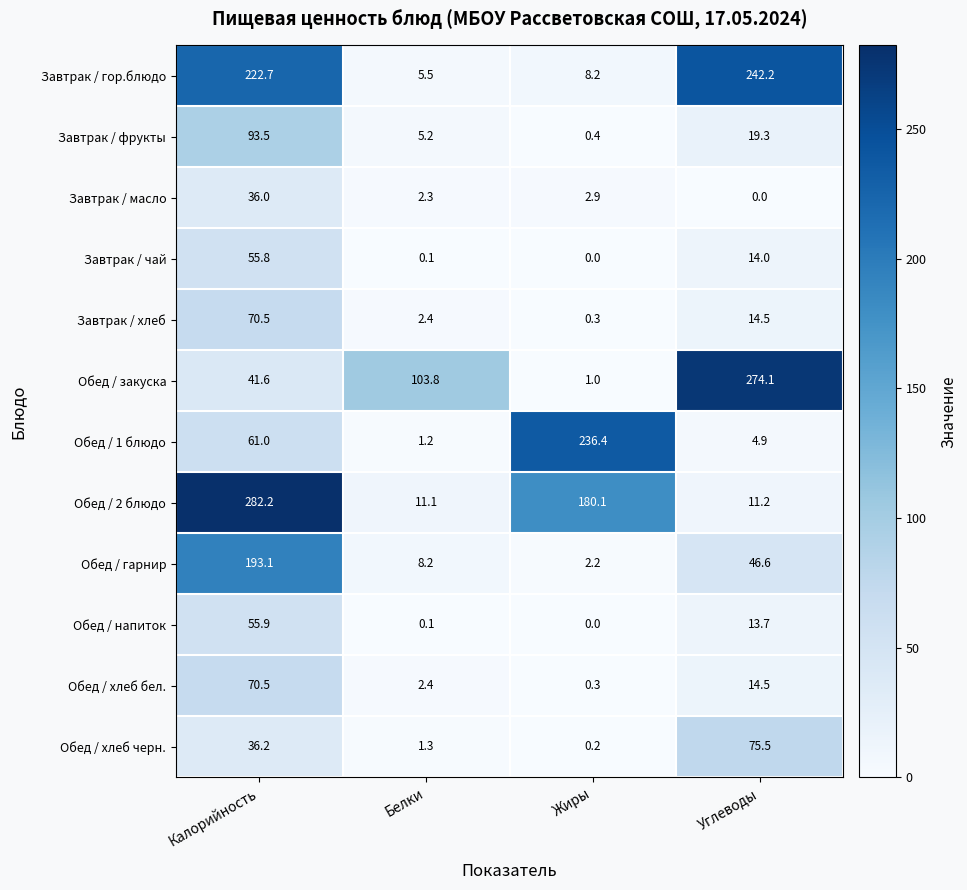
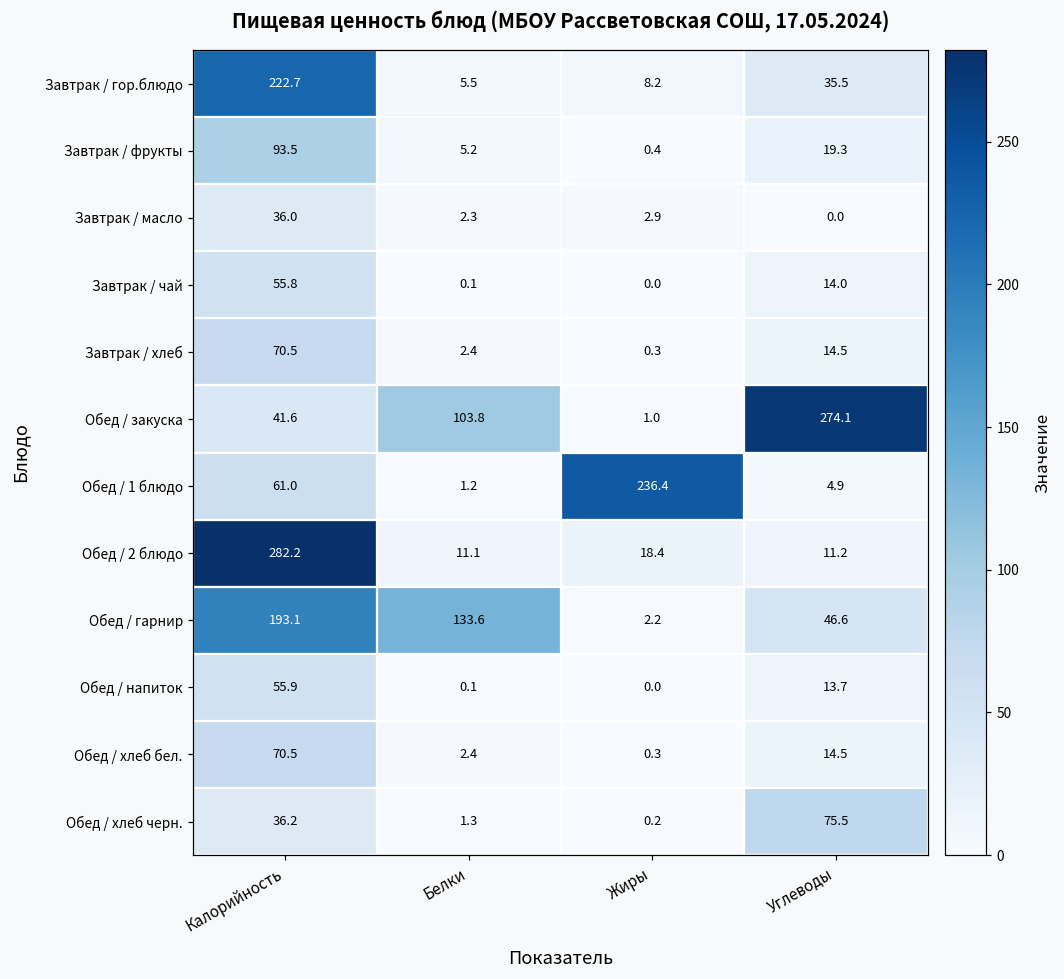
  {
    "Завтрак / гор.блюдо": {
      "Калорийность": 222.7,
      "Белки": 5.5,
      "Жиры": 8.2,
-     "Углеводы": 242.2
+     "Углеводы": 35.5
    },
    "Завтрак / фрукты": {
      "Калорийность": 93.5,
      "Белки": 5.2,
      "Жиры": 0.4,
      "Углеводы": 19.3
    },
    "Завтрак / масло": {
      "Калорийность": 36.0,
      "Белки": 2.3,
      "Жиры": 2.9,
      "Углеводы": 0.0
    },
    "Завтрак / чай": {
      "Калорийность": 55.8,
      "Белки": 0.1,
      "Жиры": 0.0,
      "Углеводы": 14.0
    },
    "Завтрак / хлеб": {
      "Калорийность": 70.5,
      "Белки": 2.4,
      "Жиры": 0.3,
      "Углеводы": 14.5
    },
    "Обед / закуска": {
      "Калорийность": 41.6,
      "Белки": 103.8,
      "Жиры": 1.0,
      "Углеводы": 274.1
    },
    "Обед / 1 блюдо": {
      "Калорийность": 61.0,
      "Белки": 1.2,
      "Жиры": 236.4,
      "Углеводы": 4.9
    },
    "Обед / 2 блюдо": {
      "Калорийность": 282.2,
      "Белки": 11.1,
-     "Жиры": 180.1,
+     "Жиры": 18.4,
      "Углеводы": 11.2
    },
    "Обед / гарнир": {
      "Калорийность": 193.1,
-     "Белки": 8.2,
+     "Белки": 133.6,
      "Жиры": 2.2,
      "Углеводы": 46.6
    },
    "Обед / напиток": {
      "Калорийность": 55.9,
      "Белки": 0.1,
      "Жиры": 0.0,
      "Углеводы": 13.7
    },
    "Обед / хлеб бел.": {
      "Калорийность": 70.5,
      "Белки": 2.4,
      "Жиры": 0.3,
      "Углеводы": 14.5
    },
    "Обед / хлеб черн.": {
      "Калорийность": 36.2,
      "Белки": 1.3,
      "Жиры": 0.2,
      "Углеводы": 75.5
    }
  }
